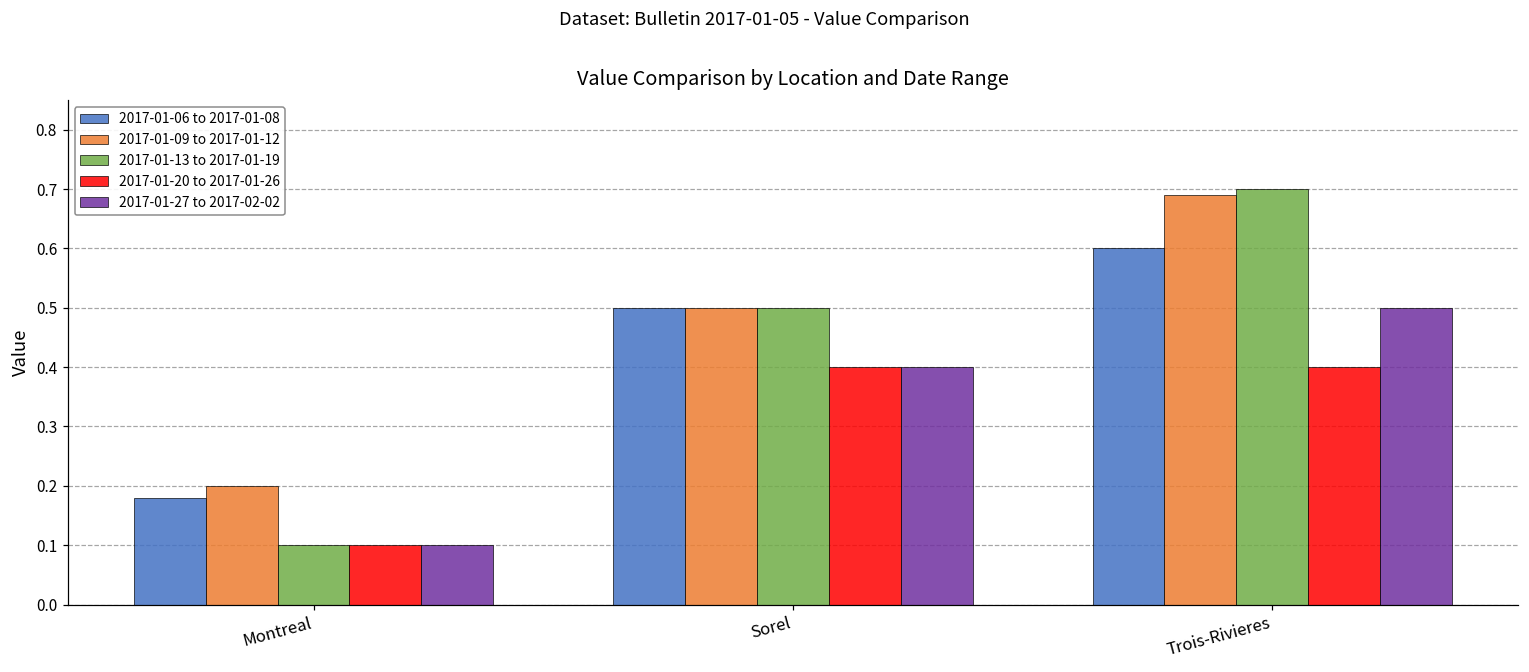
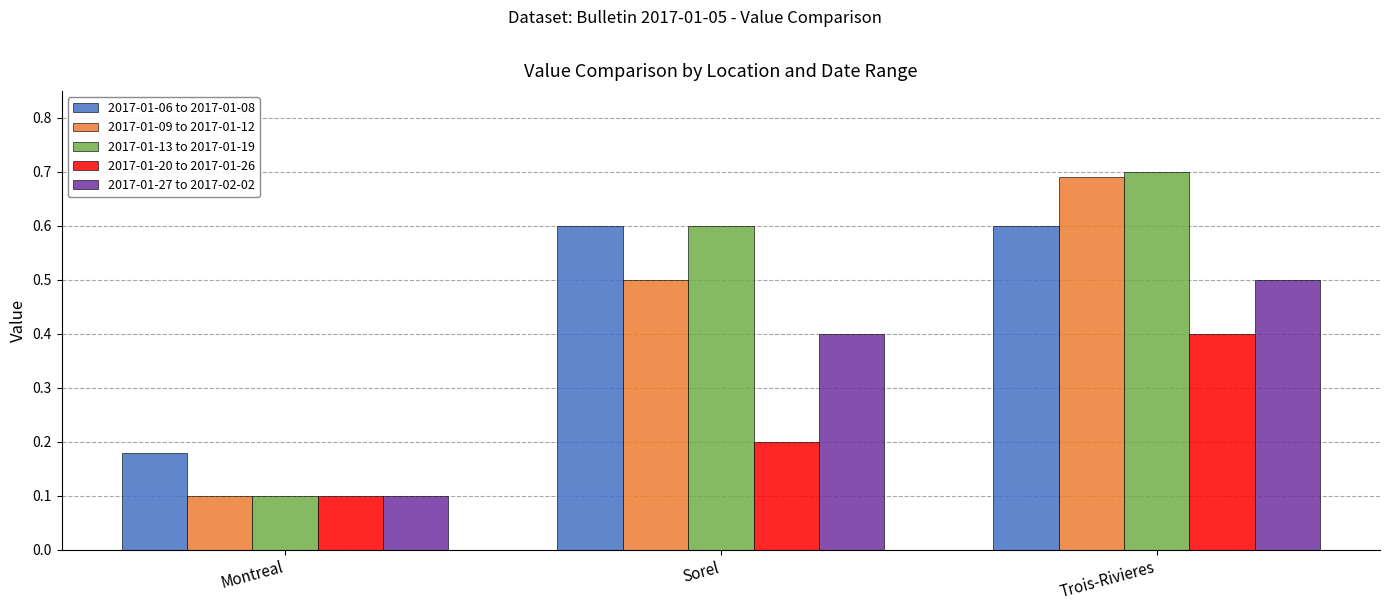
  {
    "2017-01-06 to 2017-01-08": {
      "Montreal": 0.18,
-     "Sorel": 0.5,
+     "Sorel": 0.6,
      "Trois-Rivieres": 0.6
    },
    "2017-01-09 to 2017-01-12": {
-     "Montreal": 0.2,
+     "Montreal": 0.1,
      "Sorel": 0.5,
      "Trois-Rivieres": 0.69
    },
    "2017-01-13 to 2017-01-19": {
      "Montreal": 0.1,
-     "Sorel": 0.5,
+     "Sorel": 0.6,
      "Trois-Rivieres": 0.7
    },
    "2017-01-20 to 2017-01-26": {
      "Montreal": 0.1,
-     "Sorel": 0.4,
+     "Sorel": 0.2,
      "Trois-Rivieres": 0.4
    },
    "2017-01-27 to 2017-02-02": {
      "Montreal": 0.1,
      "Sorel": 0.4,
      "Trois-Rivieres": 0.5
    }
  }
